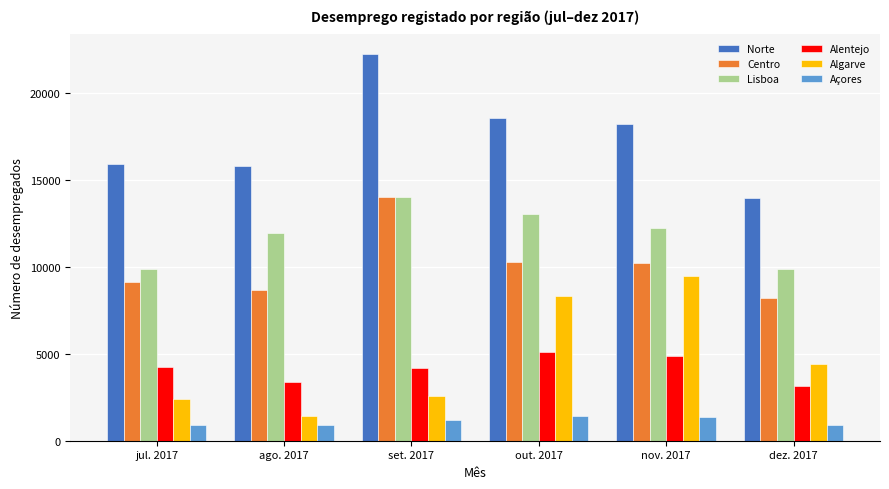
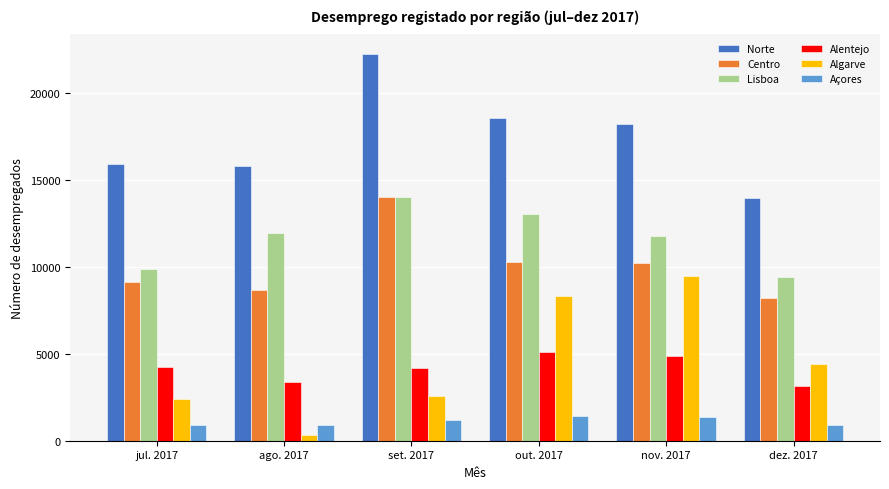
  {
    "Centro": {
      "jul. 2017": 9100,
      "ago. 2017": 8700,
      "set. 2017": 14000,
      "out. 2017": 10300,
      "nov. 2017": 10200,
      "dez. 2017": 8200
    },
    "Lisboa": {
      "jul. 2017": 9900,
      "ago. 2017": 11900,
      "set. 2017": 14000,
      "out. 2017": 13000,
-     "nov. 2017": 12200,
-     "dez. 2017": 9900
+     "nov. 2017": 11700,
+     "dez. 2017": 9400
    },
    "Alentejo": {
      "jul. 2017": 4200,
      "ago. 2017": 3400,
      "set. 2017": 4200,
      "out. 2017": 5100,
      "nov. 2017": 4900,
      "dez. 2017": 3100
    },
    "Algarve": {
      "jul. 2017": 2400,
-     "ago. 2017": 1400,
+     "ago. 2017": 300,
      "set. 2017": 2600,
      "out. 2017": 8300,
      "nov. 2017": 9400,
      "dez. 2017": 4400
    }
  }
